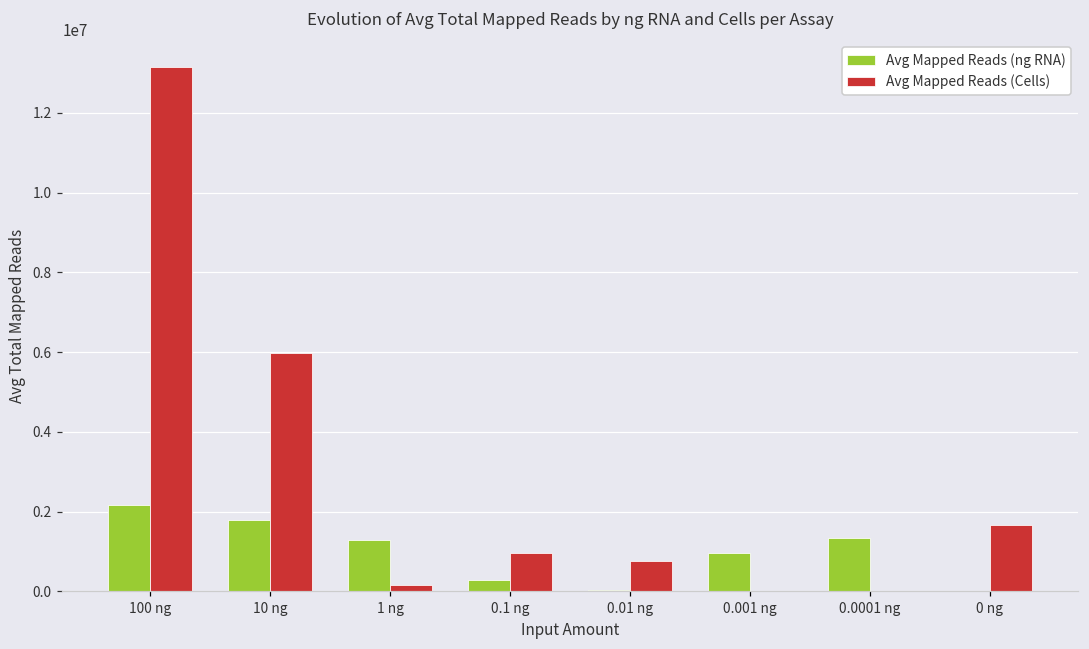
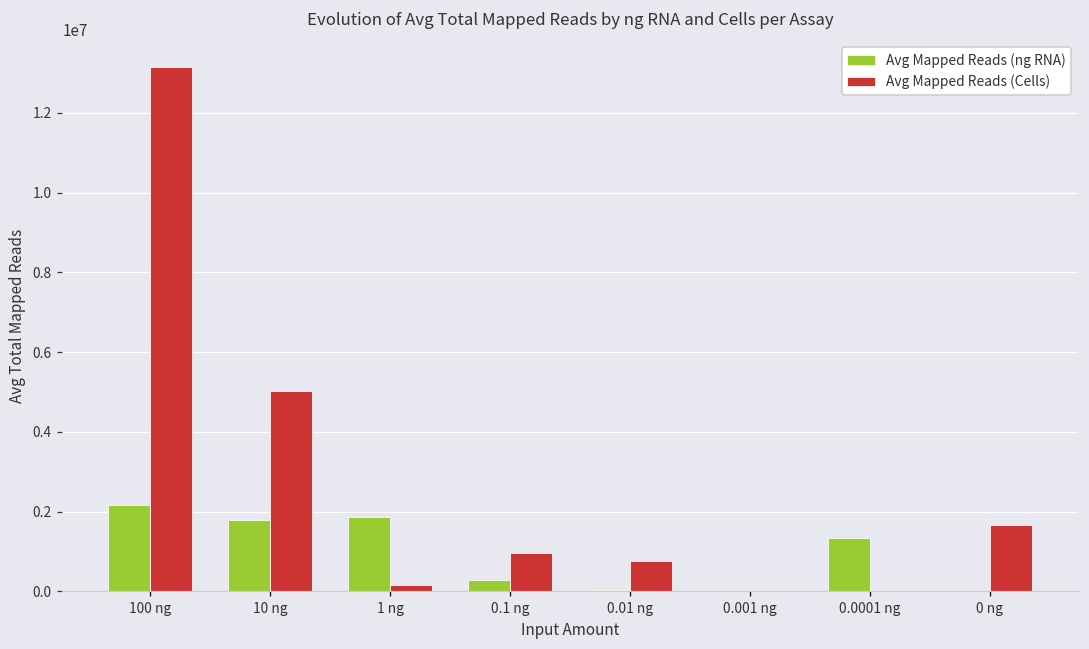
  {
    "Avg Mapped Reads (ng RNA)": {
      "100 ng": 2200000,
      "10 ng": 1800000,
-     "1 ng": 1300000,
+     "1 ng": 1900000,
      "0.1 ng": 300000,
-     "0.001 ng": 1000000,
+     "0.001 ng": 0,
      "0.0001 ng": 1300000
    },
    "Avg Mapped Reads (Cells)": {
      "100 ng": 13200000,
-     "10 ng": 6000000,
+     "10 ng": 5000000,
      "1 ng": 200000,
      "0.1 ng": 1000000,
      "0.01 ng": 800000,
      "0 ng": 1700000
    }
  }
